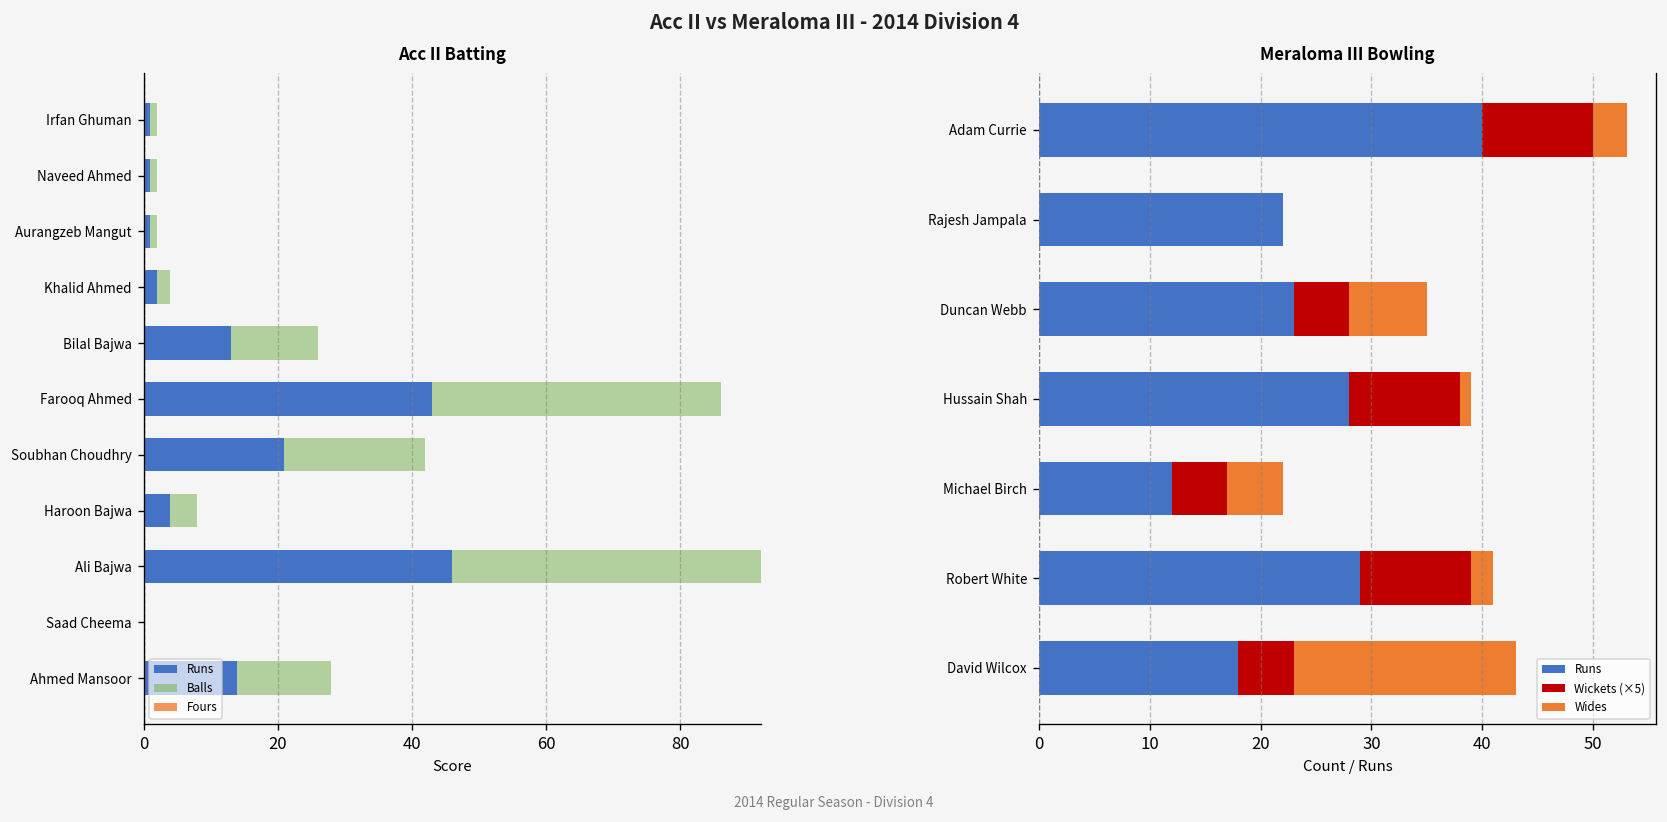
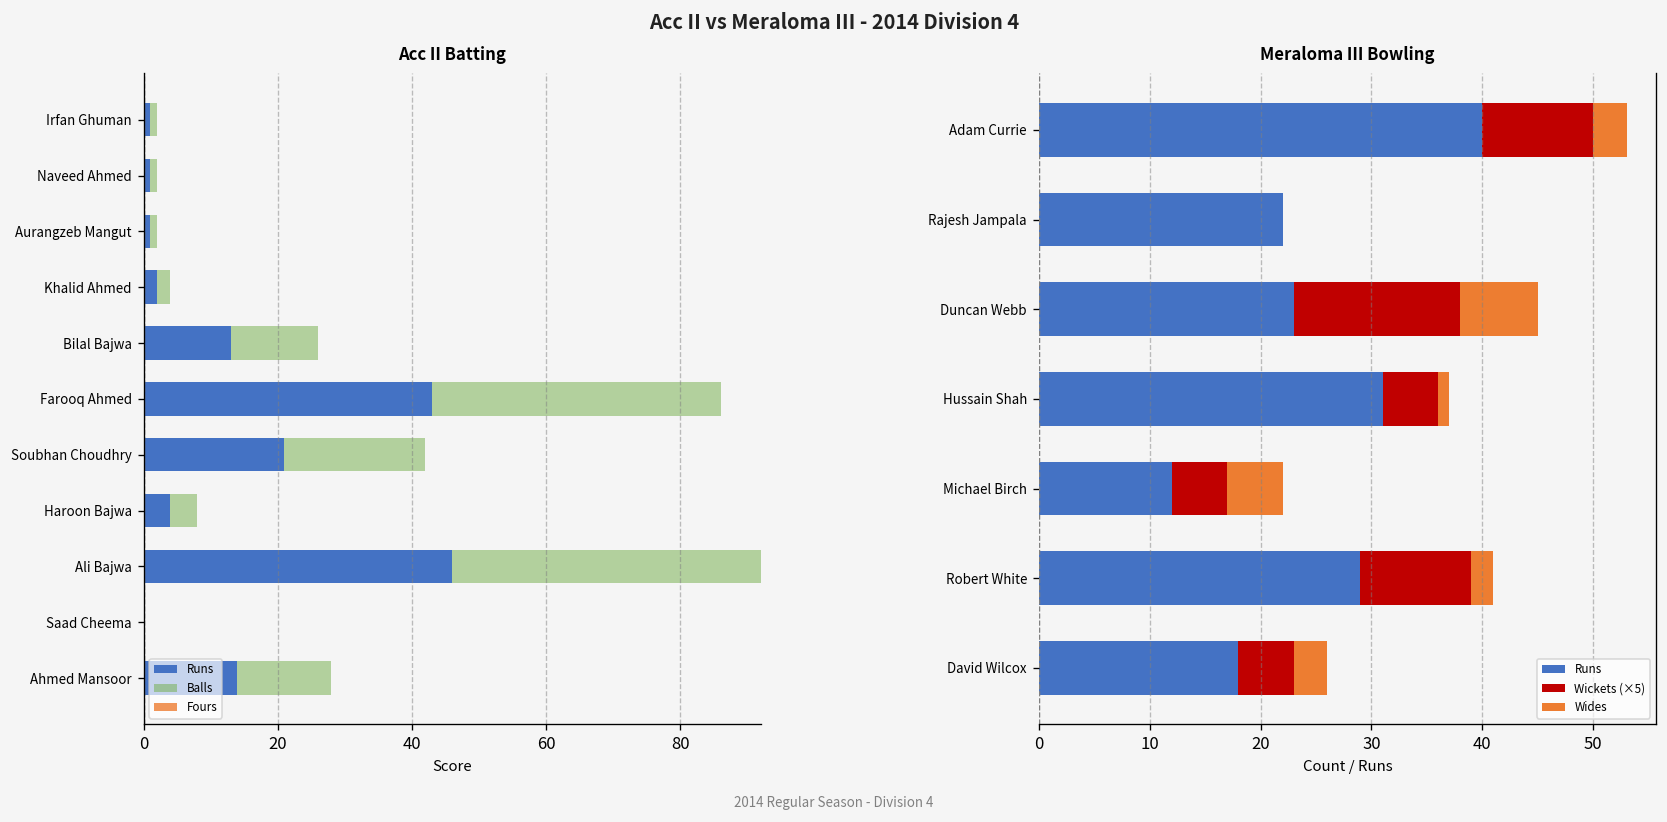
  {
    "Meraloma III Bowling": {
      "Runs": {
        "Adam Currie": 40,
        "Rajesh Jampala": 22,
        "Duncan Webb": 23,
-       "Hussain Shah": 28,
+       "Hussain Shah": 31,
        "Michael Birch": 12,
        "Robert White": 29,
        "David Wilcox": 18
      },
      "Wickets (×5)": {
        "Adam Currie": 10,
        "Rajesh Jampala": 0,
-       "Duncan Webb": 5,
-       "Hussain Shah": 10,
+       "Duncan Webb": 15,
+       "Hussain Shah": 5,
        "Michael Birch": 5,
        "Robert White": 10,
        "David Wilcox": 5
      },
      "Wides": {
        "Adam Currie": 3,
        "Rajesh Jampala": 0,
        "Duncan Webb": 7,
        "Hussain Shah": 1,
        "Michael Birch": 5,
        "Robert White": 2,
-       "David Wilcox": 20
+       "David Wilcox": 3
      }
    }
  }
